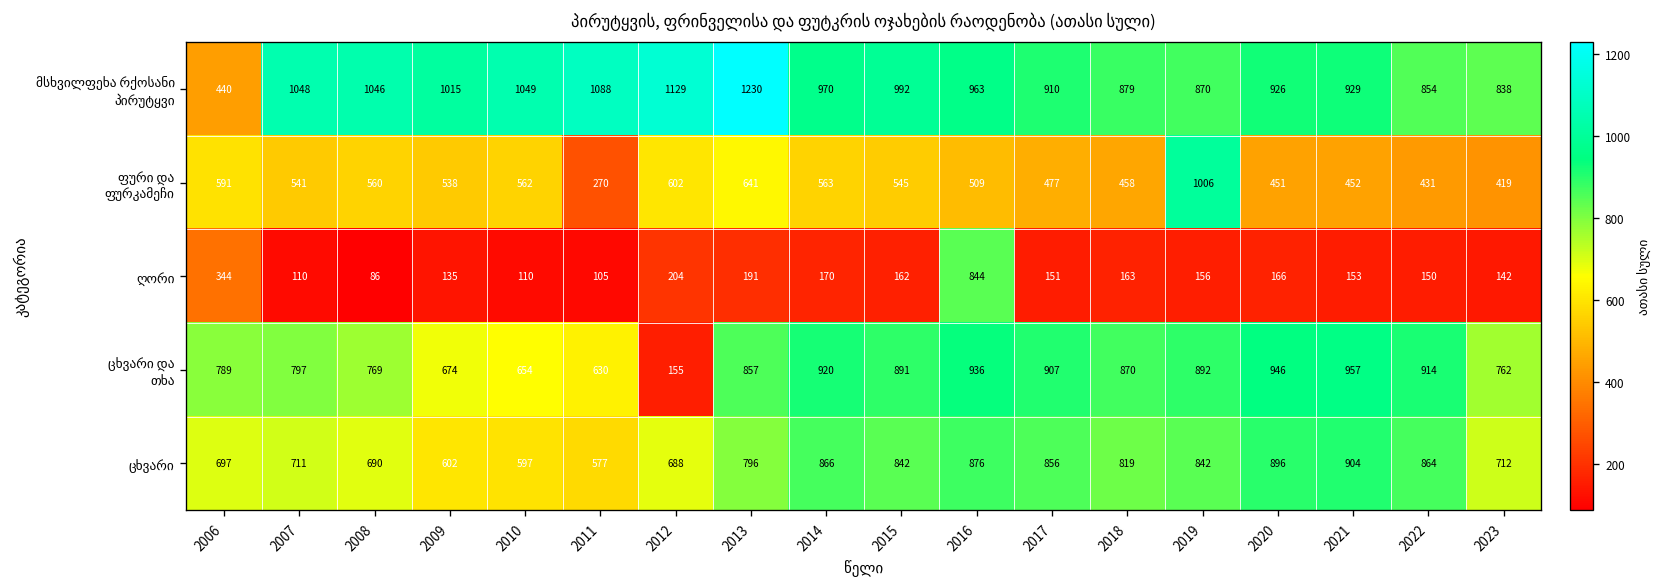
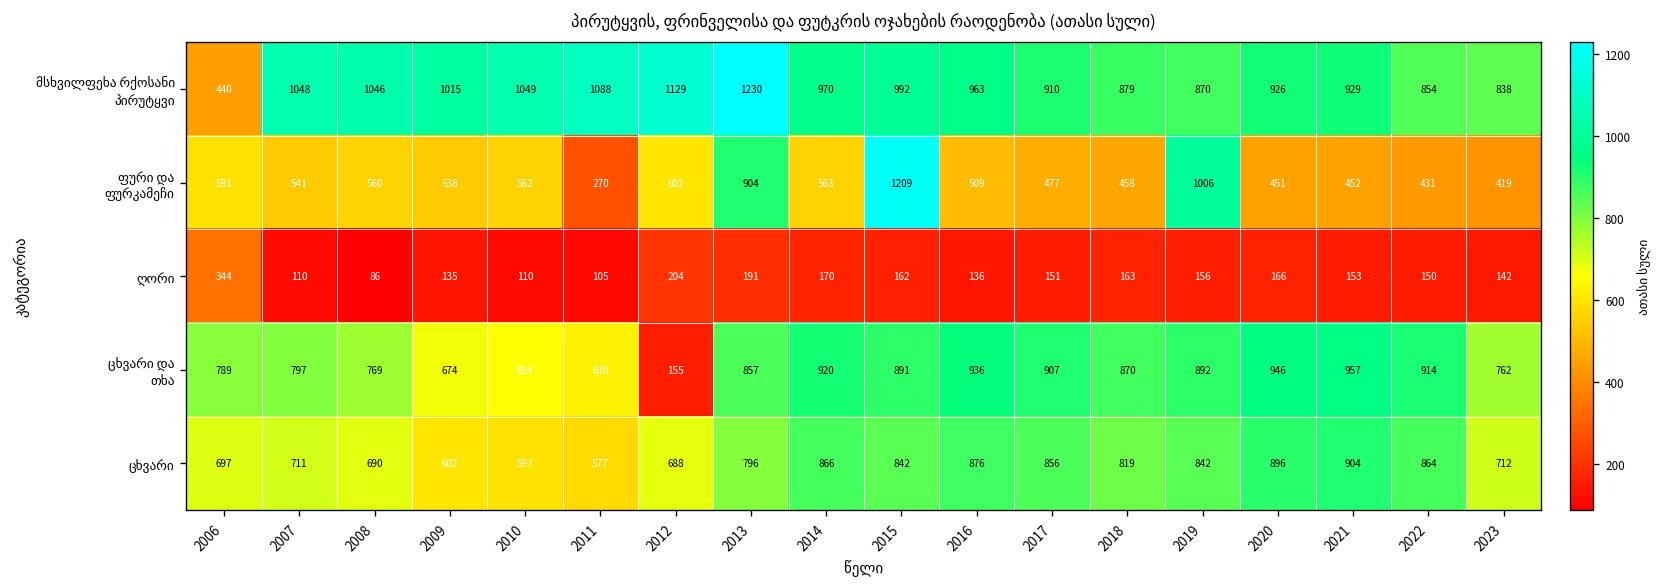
  {
    "მსხვილფეხა რქოსანი პირუტყვი": {
      "2006": 440,
      "2007": 1048,
      "2008": 1046,
      "2009": 1015,
      "2010": 1049,
      "2011": 1088,
      "2012": 1129,
      "2013": 1230,
      "2014": 970,
      "2015": 992,
      "2016": 963,
      "2017": 910,
      "2018": 879,
      "2019": 870,
      "2020": 926,
      "2021": 929,
      "2022": 854,
      "2023": 838
    },
    "ფური და ფურკამეჩი": {
      "2006": 591,
      "2007": 541,
      "2008": 560,
      "2009": 538,
      "2010": 562,
      "2011": 270,
      "2012": 602,
-     "2013": 641,
+     "2013": 904,
      "2014": 563,
-     "2015": 545,
+     "2015": 1209,
      "2016": 509,
      "2017": 477,
      "2018": 458,
      "2019": 1006,
      "2020": 451,
      "2021": 452,
      "2022": 431,
      "2023": 419
    },
    "ღორი": {
      "2006": 344,
      "2007": 110,
      "2008": 86,
      "2009": 135,
      "2010": 110,
      "2011": 105,
      "2012": 204,
      "2013": 191,
      "2014": 170,
      "2015": 162,
-     "2016": 844,
+     "2016": 136,
      "2017": 151,
      "2018": 163,
      "2019": 156,
      "2020": 166,
      "2021": 153,
      "2022": 150,
      "2023": 142
    },
    "ცხვარი და თხა": {
      "2006": 789,
      "2007": 797,
      "2008": 769,
      "2009": 674,
      "2010": 654,
      "2011": 630,
      "2012": 155,
      "2013": 857,
      "2014": 920,
      "2015": 891,
      "2016": 936,
      "2017": 907,
      "2018": 870,
      "2019": 892,
      "2020": 946,
      "2021": 957,
      "2022": 914,
      "2023": 762
    },
    "ცხვარი": {
      "2006": 697,
      "2007": 711,
      "2008": 690,
      "2009": 602,
      "2010": 597,
      "2011": 577,
      "2012": 688,
      "2013": 796,
      "2014": 866,
      "2015": 842,
      "2016": 876,
      "2017": 856,
      "2018": 819,
      "2019": 842,
      "2020": 896,
      "2021": 904,
      "2022": 864,
      "2023": 712
    }
  }
